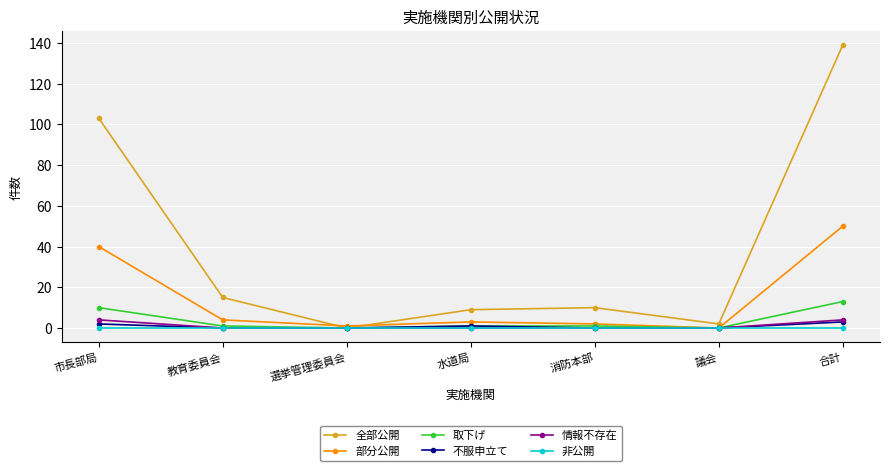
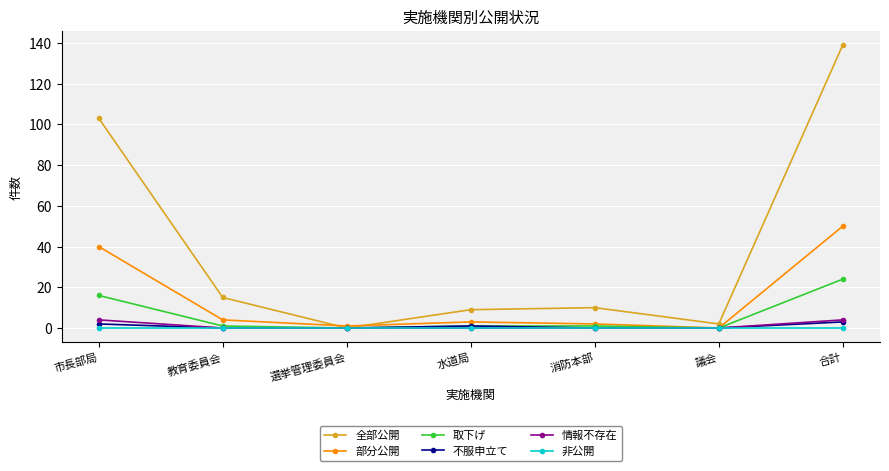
  {
    "取下げ": {
-     "市長部局": 10,
-     "合計": 13
+     "市長部局": 16,
+     "合計": 24
    },
    "不服申立て": {
      "市長部局": 2
    },
    "情報不存在": {
      "市長部局": 4
    },
    "非公開": {
      "市長部局": 0,
      "合計": 0
    }
  }
